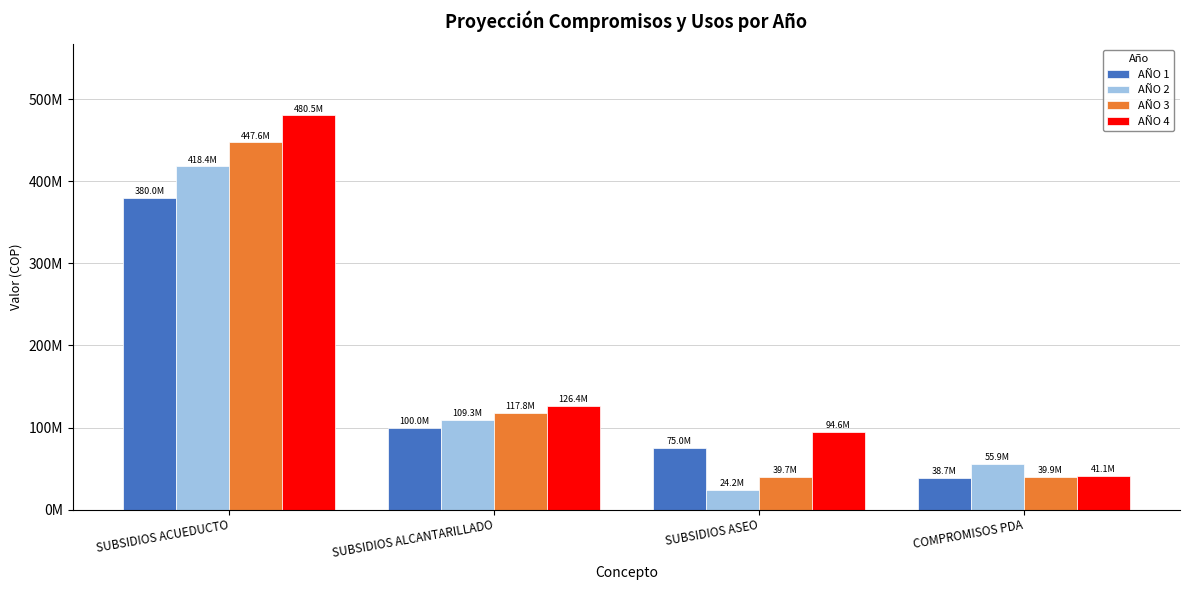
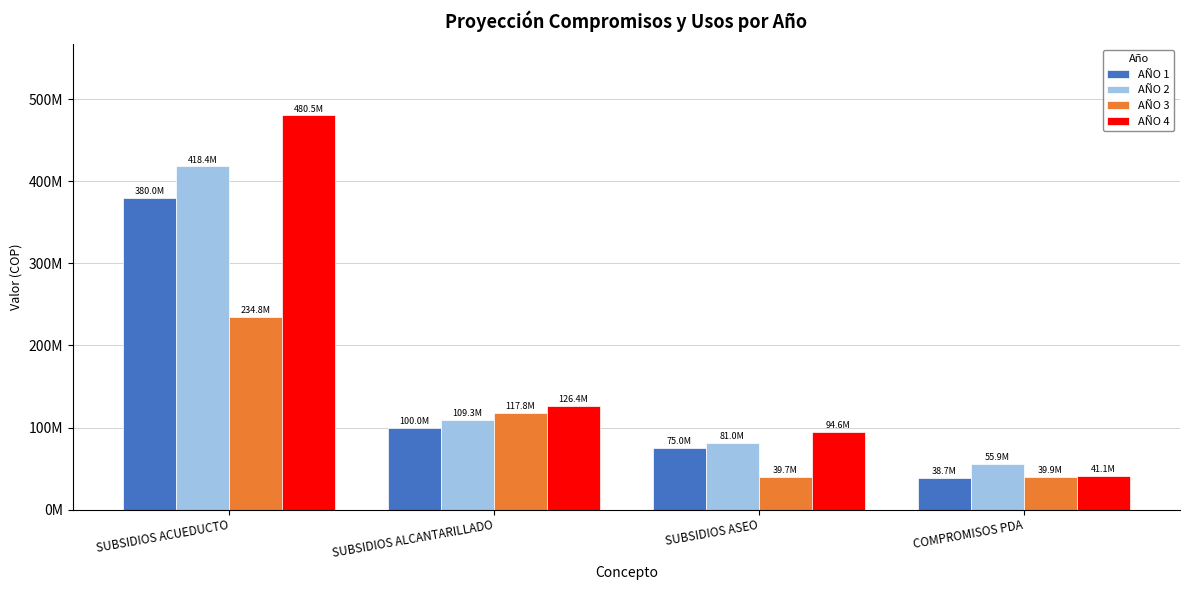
  {
    "AÑO 1": {
      "SUBSIDIOS ACUEDUCTO": "380.0M",
      "SUBSIDIOS ALCANTARILLADO": "100.0M",
      "SUBSIDIOS ASEO": "75.0M",
      "COMPROMISOS PDA": "38.7M"
    },
    "AÑO 2": {
      "SUBSIDIOS ACUEDUCTO": "418.4M",
      "SUBSIDIOS ALCANTARILLADO": "109.3M",
-     "SUBSIDIOS ASEO": "24.2M",
+     "SUBSIDIOS ASEO": "81.0M",
      "COMPROMISOS PDA": "55.9M"
    },
    "AÑO 3": {
-     "SUBSIDIOS ACUEDUCTO": "447.6M",
+     "SUBSIDIOS ACUEDUCTO": "234.8M",
      "SUBSIDIOS ALCANTARILLADO": "117.8M",
      "SUBSIDIOS ASEO": "39.7M",
      "COMPROMISOS PDA": "39.9M"
    },
    "AÑO 4": {
      "SUBSIDIOS ACUEDUCTO": "480.5M",
      "SUBSIDIOS ALCANTARILLADO": "126.4M",
      "SUBSIDIOS ASEO": "94.6M",
      "COMPROMISOS PDA": "41.1M"
    }
  }
